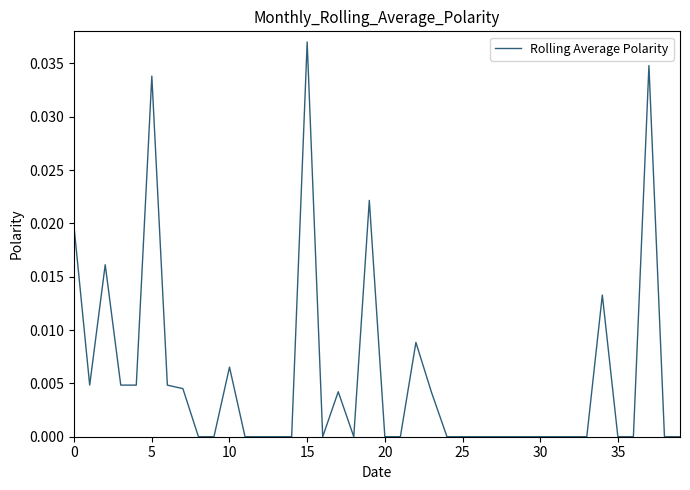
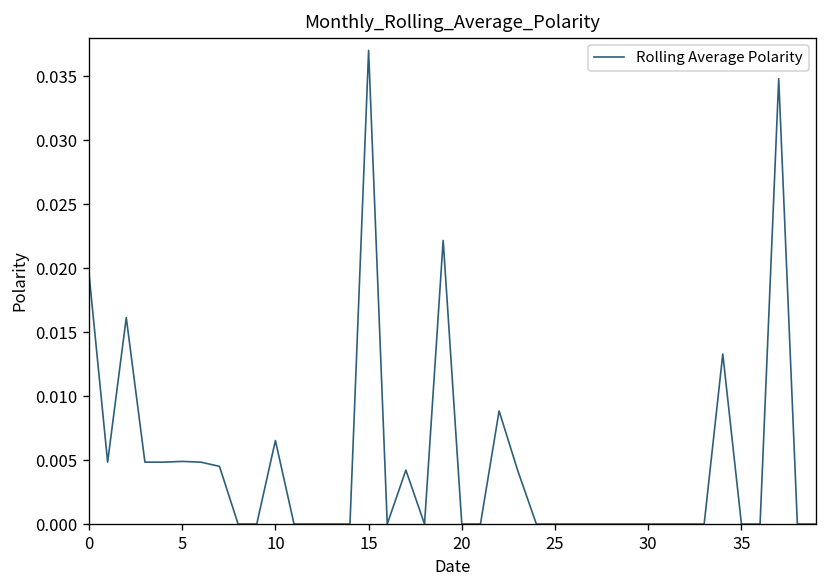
  {
    "0": 0.0196,
-   "5": 0.0338,
+   "5": 0.0049,
    "10": 0.0065,
    "15": 0.0370,
    "20": 0.0000,
    "25": 0.0000,
    "30": 0.0000,
    "35": 0.0000
  }
